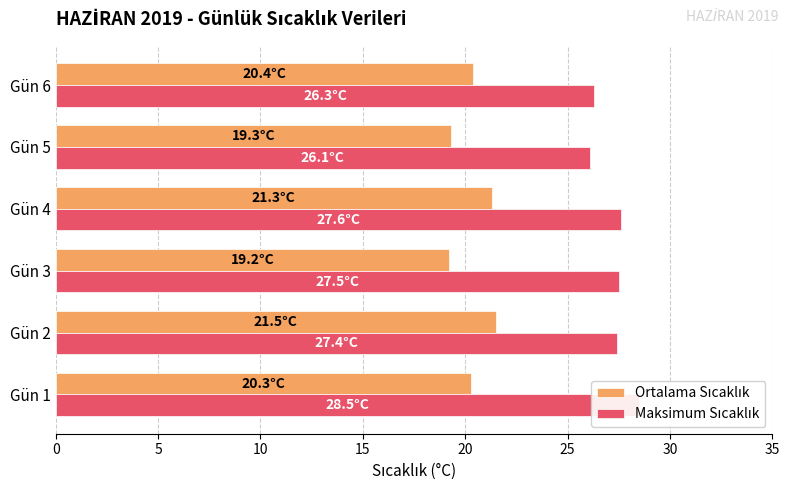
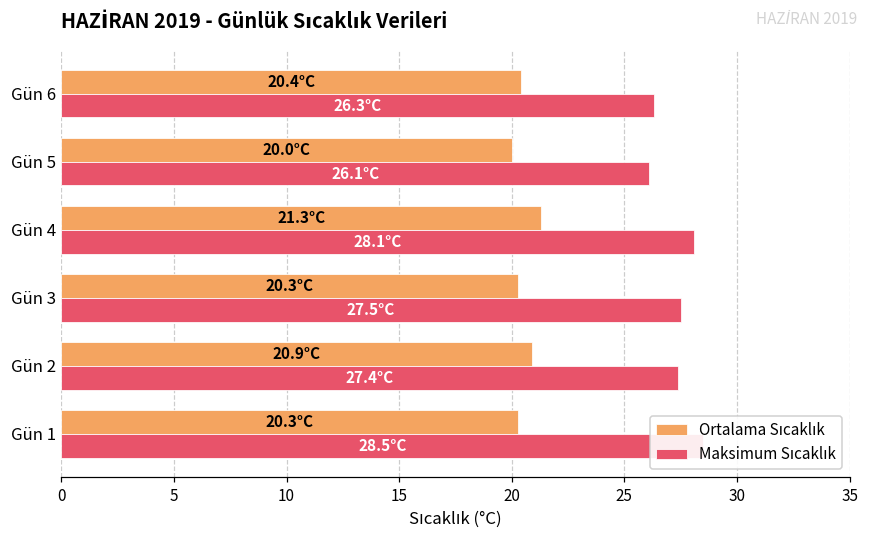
  {
    "Ortalama Sıcaklık": {
      "Gün 6": "20.4°C",
-     "Gün 5": "19.3°C",
+     "Gün 5": "20.0°C",
      "Gün 4": "21.3°C",
-     "Gün 3": "19.2°C",
-     "Gün 2": "21.5°C",
+     "Gün 3": "20.3°C",
+     "Gün 2": "20.9°C",
      "Gün 1": "20.3°C"
    },
    "Maksimum Sıcaklık": {
      "Gün 6": "26.3°C",
      "Gün 5": "26.1°C",
-     "Gün 4": "27.6°C",
+     "Gün 4": "28.1°C",
      "Gün 3": "27.5°C",
      "Gün 2": "27.4°C"
    }
  }
